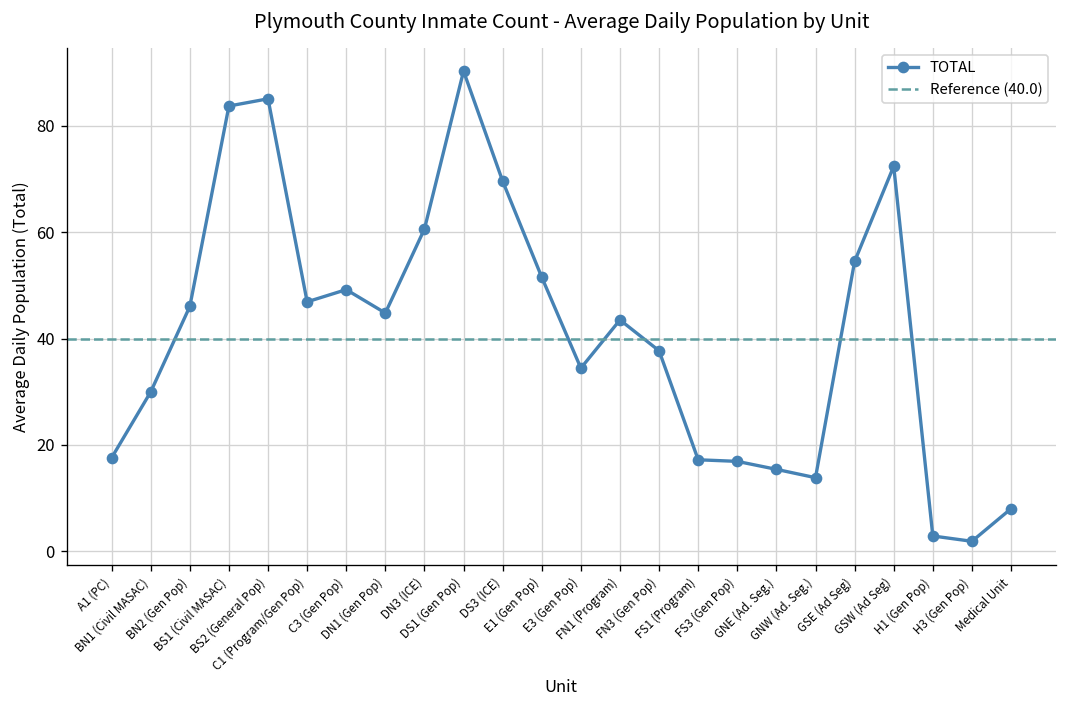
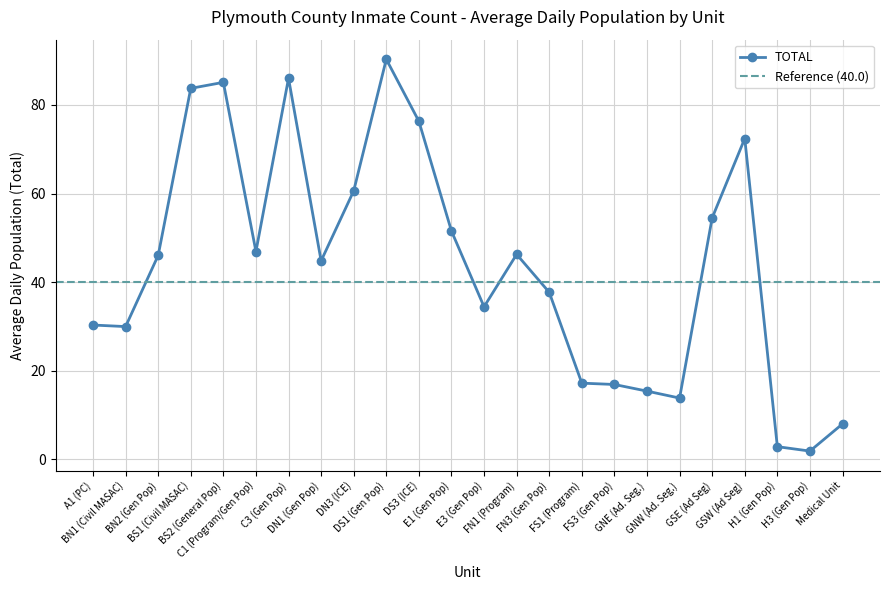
  {
-   "A1 (PC)": 18,
+   "A1 (PC)": 30,
    "BN1 (Civil MASAC)": 30,
    "BN2 (Gen Pop)": 46,
    "BS1 (Civil MASAC)": 84,
    "BS2 (General Pop)": 85,
    "C1 (Program/Gen Pop)": 47,
-   "C3 (Gen Pop)": 49,
+   "C3 (Gen Pop)": 86,
    "DN1 (Gen Pop)": 45,
    "DN3 (ICE)": 61,
    "DS1 (Gen Pop)": 90,
-   "DS3 (ICE)": 70,
+   "DS3 (ICE)": 76,
    "E1 (Gen Pop)": 52,
    "E3 (Gen Pop)": 34,
-   "FN1 (Program)": 43,
+   "FN1 (Program)": 46,
    "FN3 (Gen Pop)": 38,
    "FS1 (Program)": 17,
    "FS3 (Gen Pop)": 17,
    "GNE (Ad. Seg.)": 15,
    "GNW (Ad. Seg.)": 14,
    "GSE (Ad Seg)": 55,
    "GSW (Ad Seg)": 72,
    "H1 (Gen Pop)": 3,
    "H3 (Gen Pop)": 2,
    "Medical Unit": 8
  }
